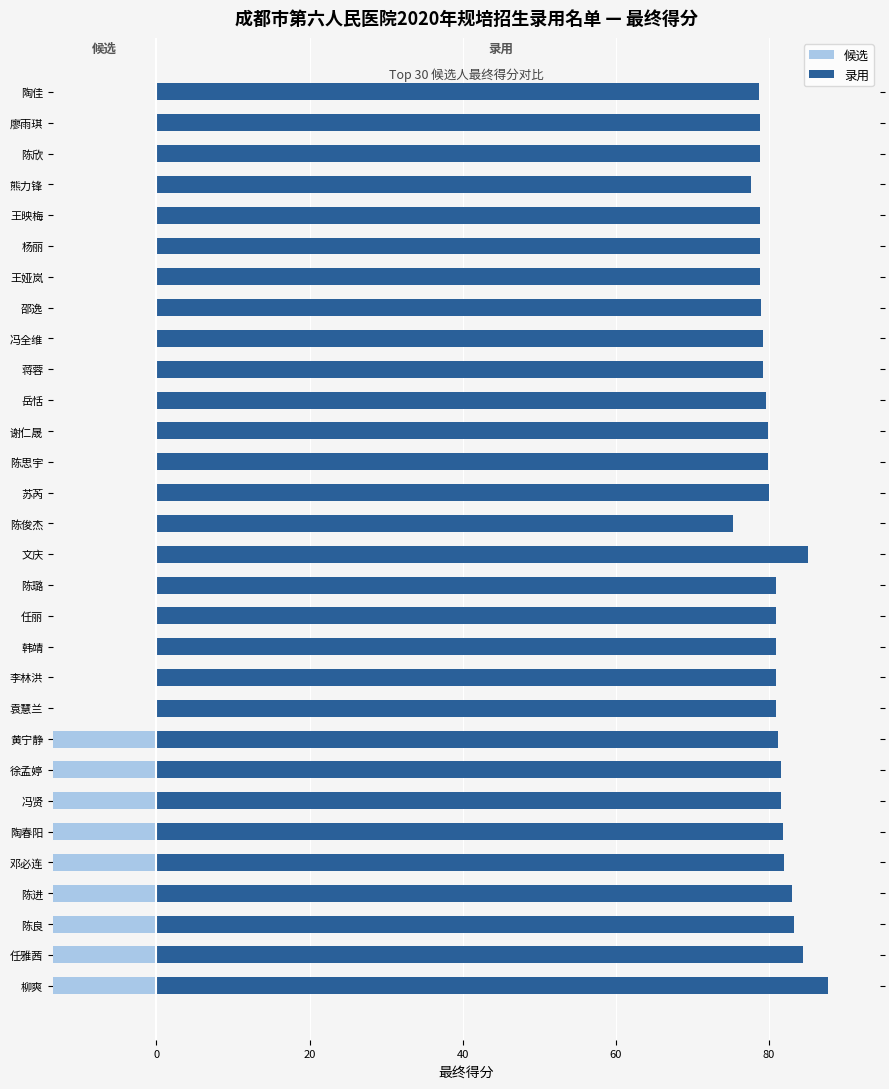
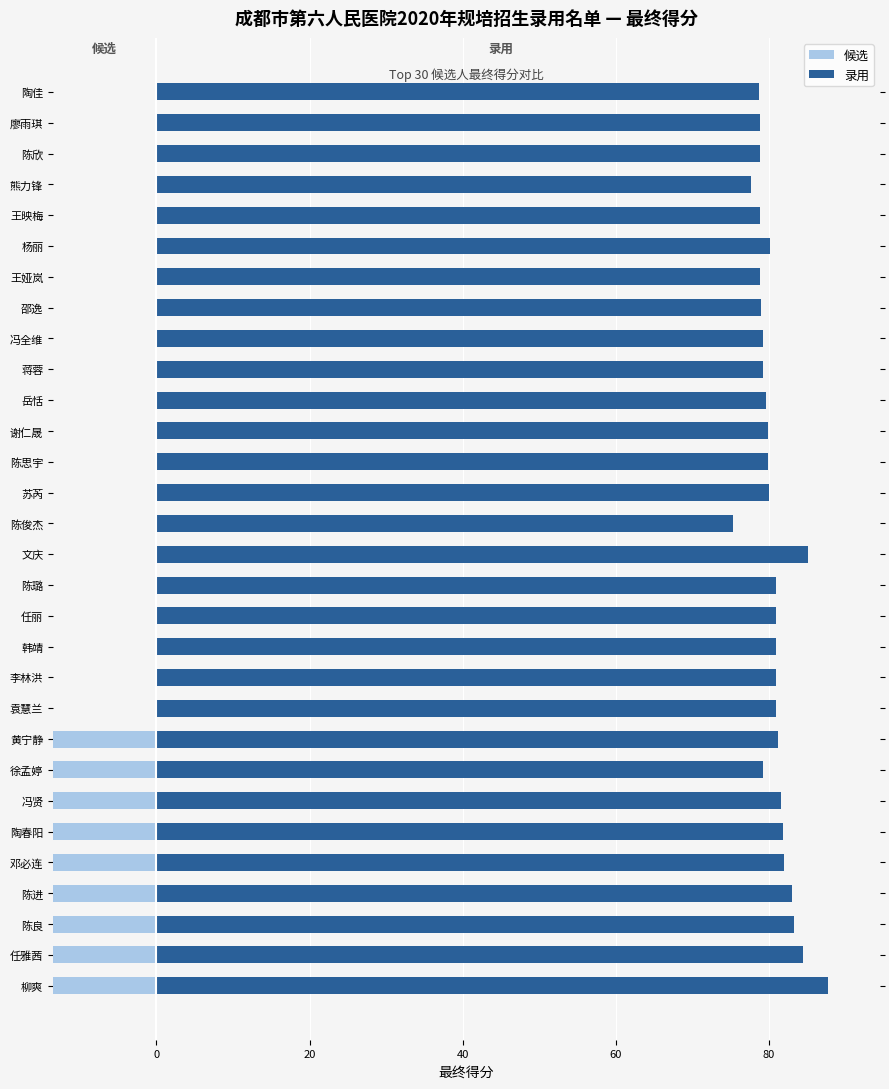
  {
    "候选": {
      "陶佳": 0,
      "廖雨琪": 0,
      "陈欣": 0,
      "熊力锋": 0,
      "王映梅": 0,
      "杨丽": 0,
      "王娅岚": 0,
      "邵逸": 0,
      "冯全维": 0,
      "蒋蓉": 0,
      "岳恬": 0,
      "谢仁晟": 0,
      "陈思宇": 0,
      "苏芮": 0,
      "陈俊杰": 0,
      "文庆": 0,
      "陈璐": 0,
      "任丽": 0,
      "韩靖": 0,
      "李林洪": 0,
      "袁慧兰": 0
    },
    "录用": {
      "陶佳": 79,
      "廖雨琪": 79,
      "陈欣": 79,
      "熊力锋": 78,
      "王映梅": 79,
-     "杨丽": 79,
+     "杨丽": 80,
      "王娅岚": 79,
      "邵逸": 79,
      "冯全维": 79,
      "蒋蓉": 79,
      "岳恬": 80,
      "谢仁晟": 80,
      "陈思宇": 80,
      "苏芮": 80,
      "陈俊杰": 75,
      "文庆": 85,
      "陈璐": 81,
      "任丽": 81,
      "韩靖": 81,
      "李林洪": 81,
      "袁慧兰": 81,
      "黄宁静": 81,
-     "徐孟婷": 82,
+     "徐孟婷": 79,
      "冯贤": 82,
      "陶春阳": 82,
      "邓必连": 82,
      "陈进": 83,
      "陈良": 83,
      "任雅茜": 84,
      "柳爽": 88
    }
  }
